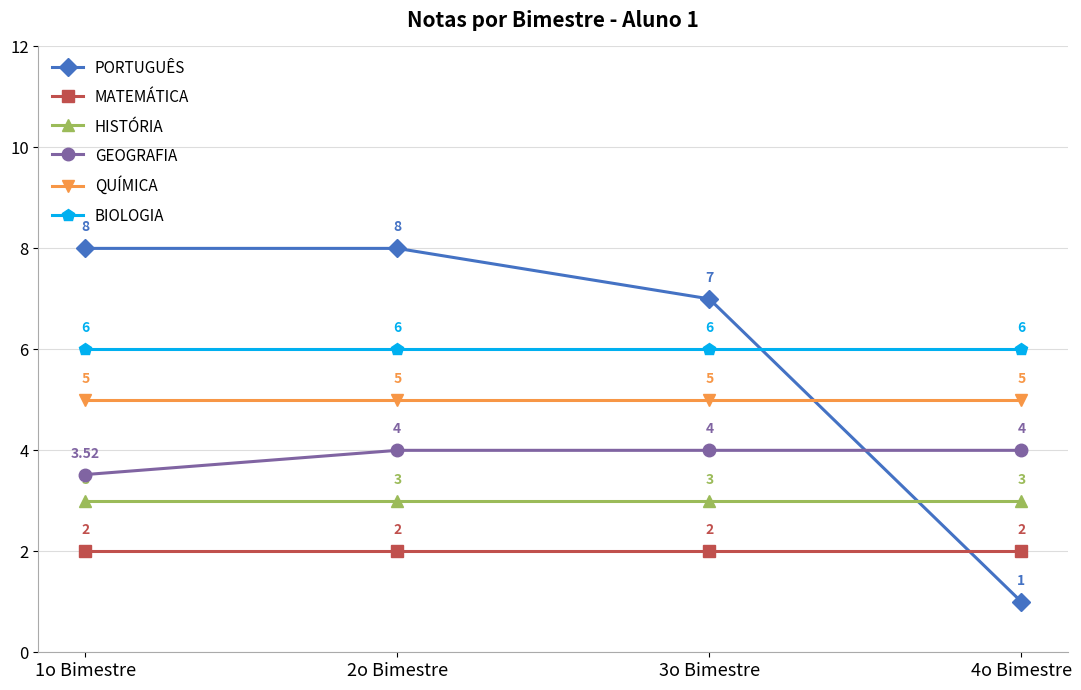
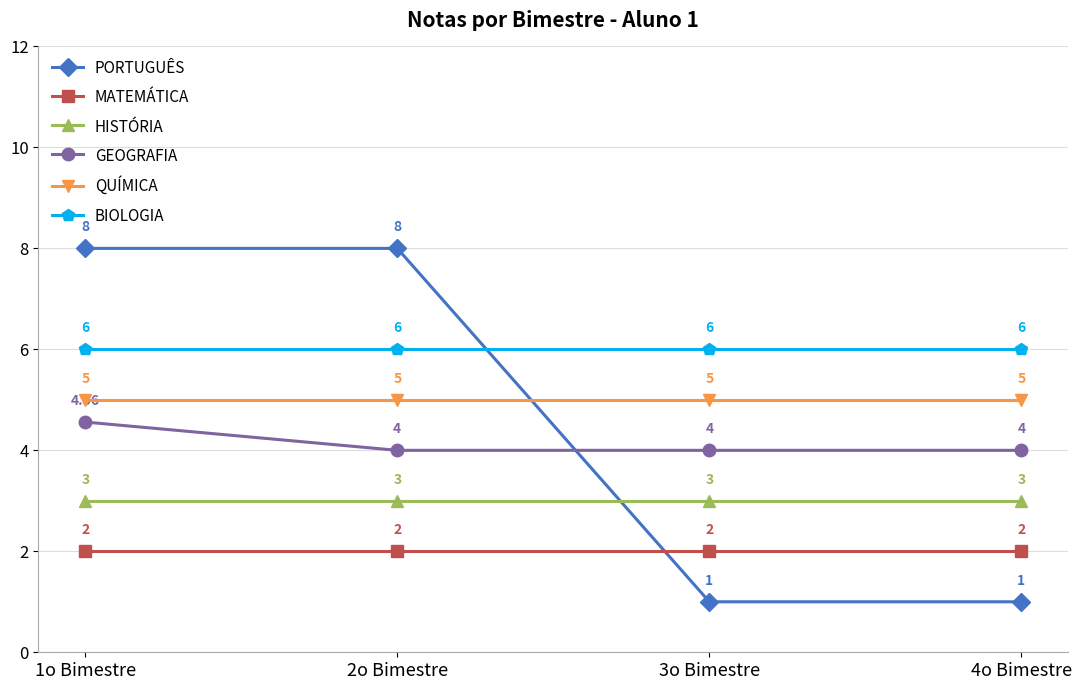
  {
    "PORTUGUÊS": {
      "1o Bimestre": 8,
      "2o Bimestre": 8,
-     "3o Bimestre": 7,
+     "3o Bimestre": 1,
      "4o Bimestre": 1
    },
    "MATEMÁTICA": {
      "1o Bimestre": 2,
      "2o Bimestre": 2,
      "3o Bimestre": 2,
      "4o Bimestre": 2
    },
    "HISTÓRIA": {
      "2o Bimestre": 3,
      "3o Bimestre": 3,
      "4o Bimestre": 3
    },
    "GEOGRAFIA": {
-     "1o Bimestre": 3.52,
+     "1o Bimestre": 4.56,
      "2o Bimestre": 4,
      "3o Bimestre": 4,
      "4o Bimestre": 4
    },
    "QUÍMICA": {
      "1o Bimestre": 5,
      "2o Bimestre": 5,
      "3o Bimestre": 5,
      "4o Bimestre": 5
    },
    "BIOLOGIA": {
      "1o Bimestre": 6,
      "2o Bimestre": 6,
      "3o Bimestre": 6,
      "4o Bimestre": 6
    }
  }
